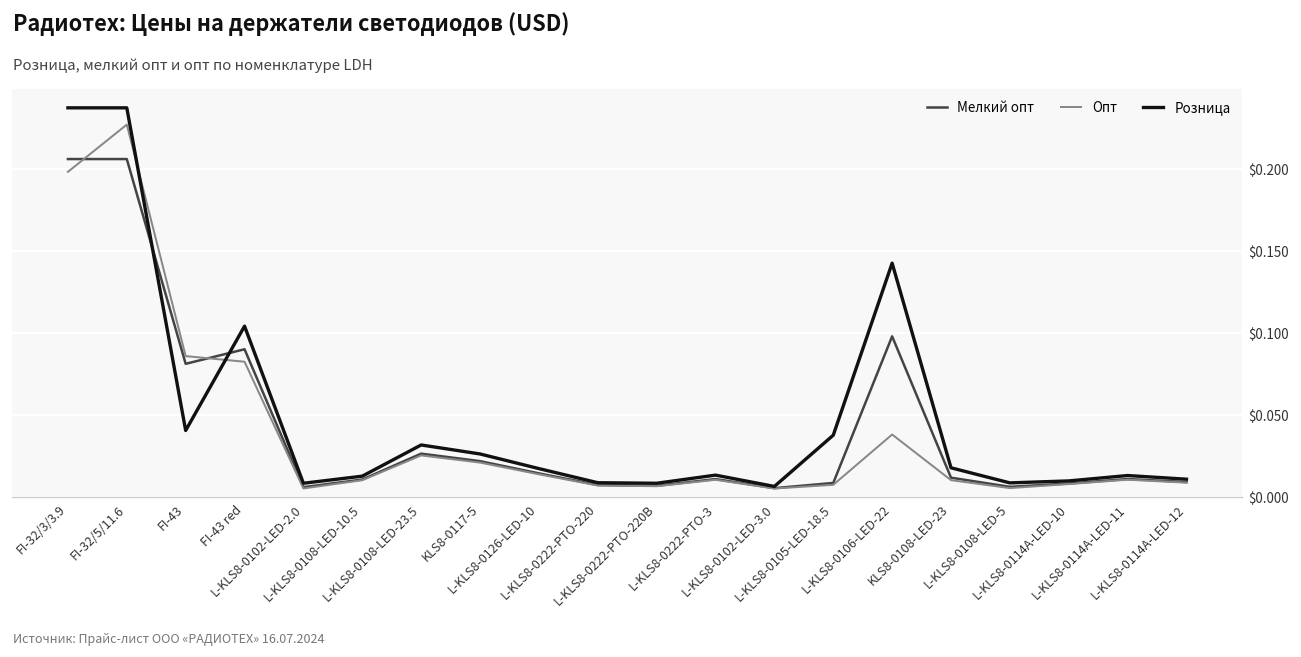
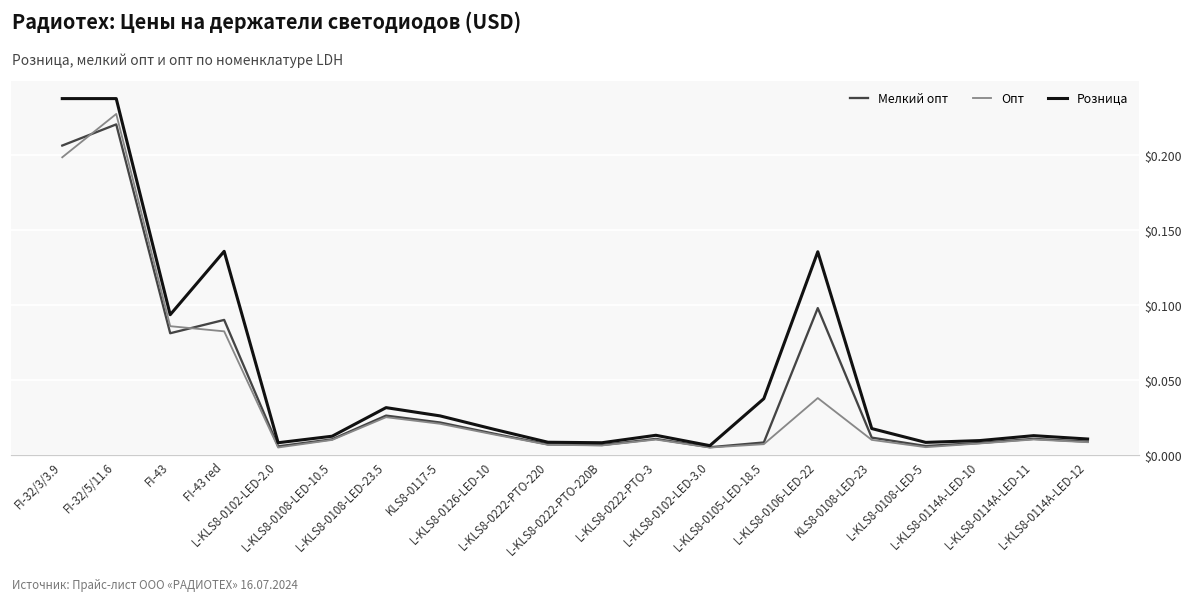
  {
    "Мелкий опт": {
      "FI-32/3/3.9": "$0.206",
-     "FI-32/5/11.6": "$0.206",
+     "FI-32/5/11.6": "$0.220",
      "FI-43": "$0.081",
      "FI-43 red": "$0.090",
      "L-KLS8-0106-LED-22": "$0.098"
    },
    "Опт": {
      "FI-32/3/3.9": "$0.198",
      "FI-32/5/11.6": "$0.227",
      "FI-43": "$0.086",
      "FI-43 red": "$0.083",
      "L-KLS8-0106-LED-22": "$0.038"
    },
    "Розница": {
      "FI-32/3/3.9": "$0.237",
      "FI-32/5/11.6": "$0.237",
-     "FI-43": "$0.041",
-     "FI-43 red": "$0.104",
+     "FI-43": "$0.094",
+     "FI-43 red": "$0.136",
      "L-KLS8-0102-LED-2.0": "$0.008",
      "L-KLS8-0108-LED-10.5": "$0.013",
      "L-KLS8-0108-LED-23.5": "$0.032",
      "KLS8-0117-5": "$0.026",
      "L-KLS8-0126-LED-10": "$0.017",
      "L-KLS8-0222-PTO-3": "$0.013",
      "L-KLS8-0105-LED-18.5": "$0.038",
-     "L-KLS8-0106-LED-22": "$0.143",
+     "L-KLS8-0106-LED-22": "$0.136",
      "KLS8-0108-LED-23": "$0.018",
      "L-KLS8-0108-LED-5": "$0.009",
      "L-KLS8-0114A-LED-11": "$0.013"
    }
  }
